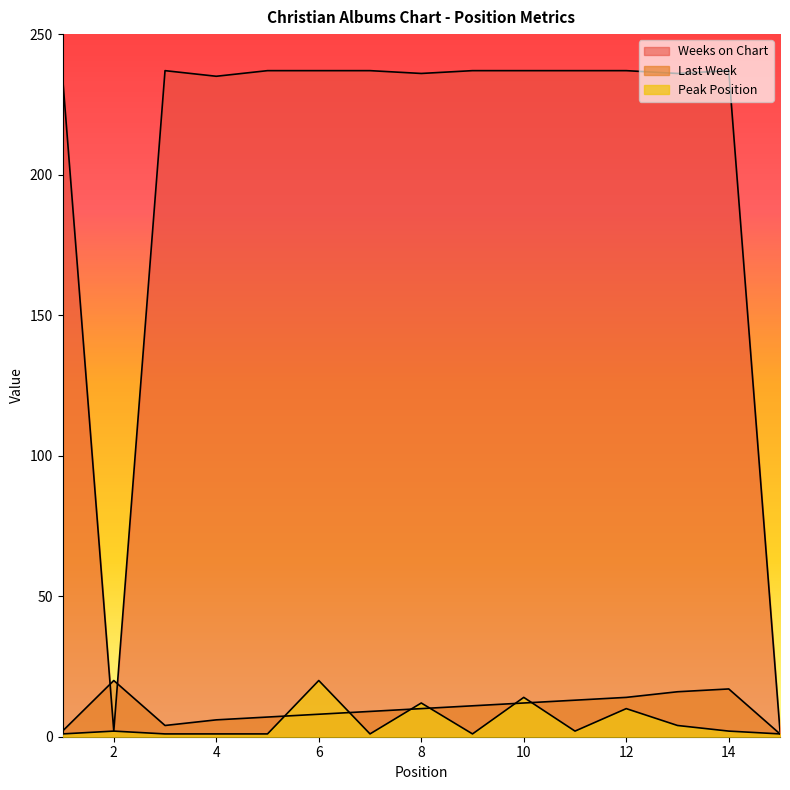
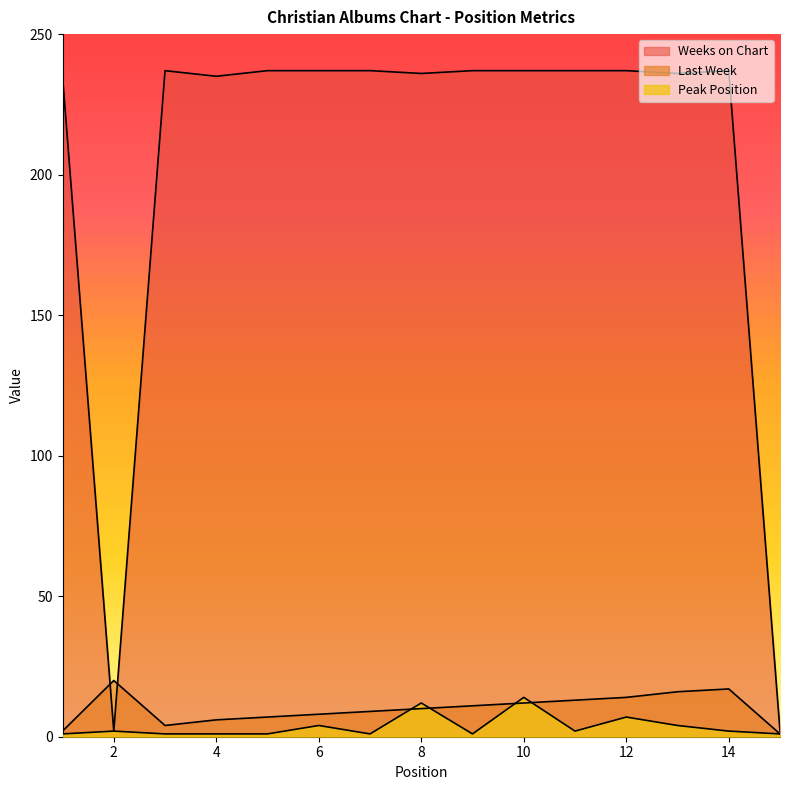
  {
    "Peak Position": {
      "4": 1,
-     "6": 20,
+     "6": 4,
      "8": 12,
      "10": 14,
-     "12": 10,
+     "12": 7,
      "14": 2
    }
  }
